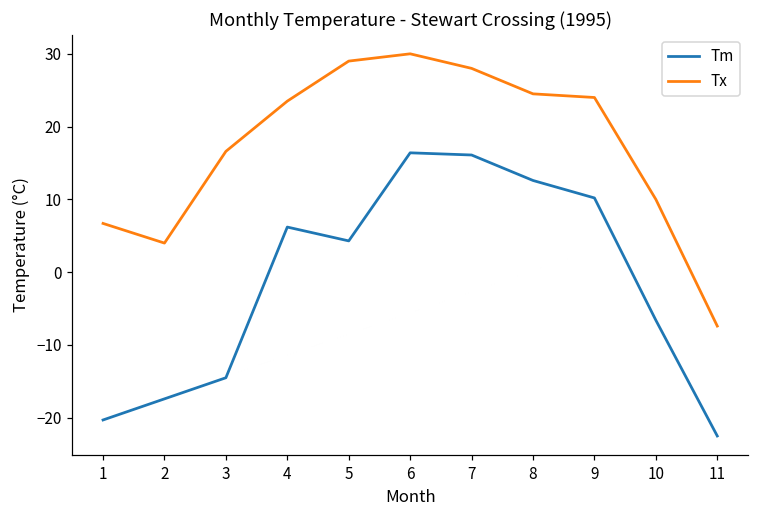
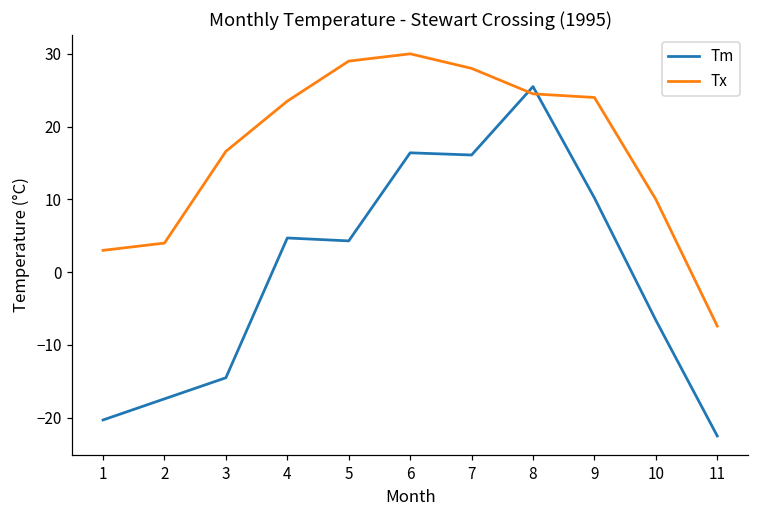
  {
    "Tm": {
      "1": -20,
      "2": -17,
      "3": -15,
-     "4": 6,
+     "4": 5,
      "5": 4,
      "6": 16,
      "7": 16,
-     "8": 13,
+     "8": 26,
      "9": 10,
      "10": -7,
      "11": -23
    },
    "Tx": {
-     "1": 7,
+     "1": 3,
      "2": 4,
      "3": 17,
      "4": 24,
      "5": 29,
      "6": 30,
      "7": 28,
      "8": 25,
      "9": 24,
      "10": 10,
      "11": -7
    }
  }
